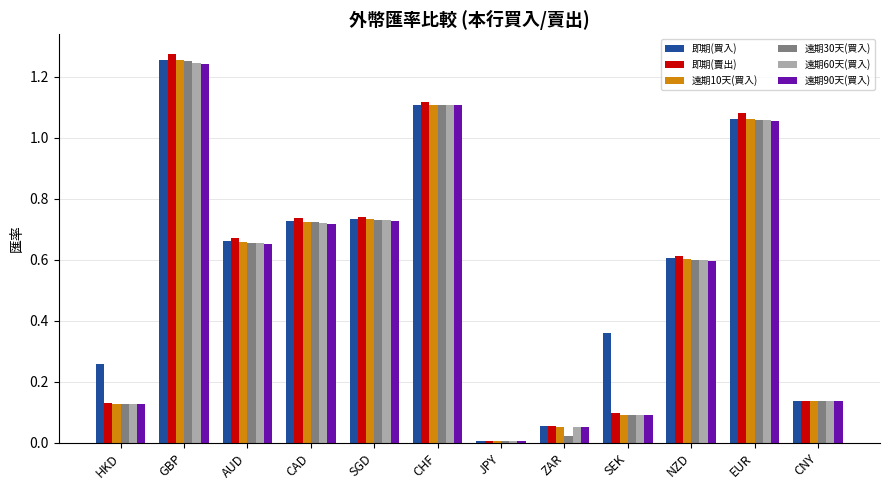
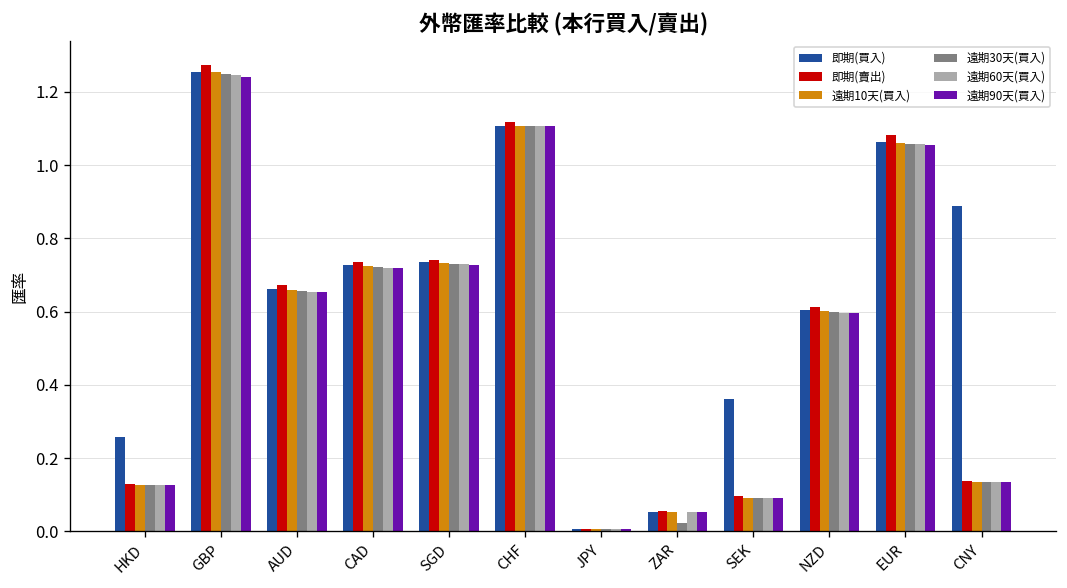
  {
    "即期(買入)": {
      "HKD": 0.26,
      "GBP": 1.26,
      "AUD": 0.66,
      "CAD": 0.73,
      "SGD": 0.73,
      "CHF": 1.11,
      "ZAR": 0.05,
      "SEK": 0.36,
      "NZD": 0.60,
      "EUR": 1.06,
-     "CNY": 0.14
+     "CNY": 0.89
    },
    "即期(賣出)": {
      "HKD": 0.13,
      "GBP": 1.27,
      "AUD": 0.67,
      "CAD": 0.74,
      "SGD": 0.74,
      "CHF": 1.12,
      "ZAR": 0.06,
      "SEK": 0.10,
      "NZD": 0.61,
      "EUR": 1.08,
      "CNY": 0.14
    },
    "遠期10天(買入)": {
      "HKD": 0.13,
      "GBP": 1.25,
      "AUD": 0.66,
      "CAD": 0.72,
      "SGD": 0.73,
      "CHF": 1.11,
      "ZAR": 0.05,
      "SEK": 0.09,
      "NZD": 0.60,
      "EUR": 1.06,
      "CNY": 0.14
    },
    "遠期30天(買入)": {
      "HKD": 0.13,
      "GBP": 1.25,
      "AUD": 0.66,
      "CAD": 0.72,
      "SGD": 0.73,
      "CHF": 1.11,
      "ZAR": 0.02,
      "SEK": 0.09,
      "NZD": 0.60,
      "EUR": 1.06,
      "CNY": 0.14
    },
    "遠期60天(買入)": {
      "HKD": 0.13,
      "GBP": 1.25,
      "AUD": 0.65,
      "CAD": 0.72,
      "SGD": 0.73,
      "CHF": 1.11,
      "ZAR": 0.05,
      "SEK": 0.09,
      "NZD": 0.60,
      "EUR": 1.06,
      "CNY": 0.14
    },
    "遠期90天(買入)": {
      "HKD": 0.13,
      "GBP": 1.24,
      "AUD": 0.65,
      "CAD": 0.72,
      "SGD": 0.73,
      "CHF": 1.11,
      "ZAR": 0.05,
      "SEK": 0.09,
      "NZD": 0.60,
      "EUR": 1.06,
      "CNY": 0.14
    }
  }
